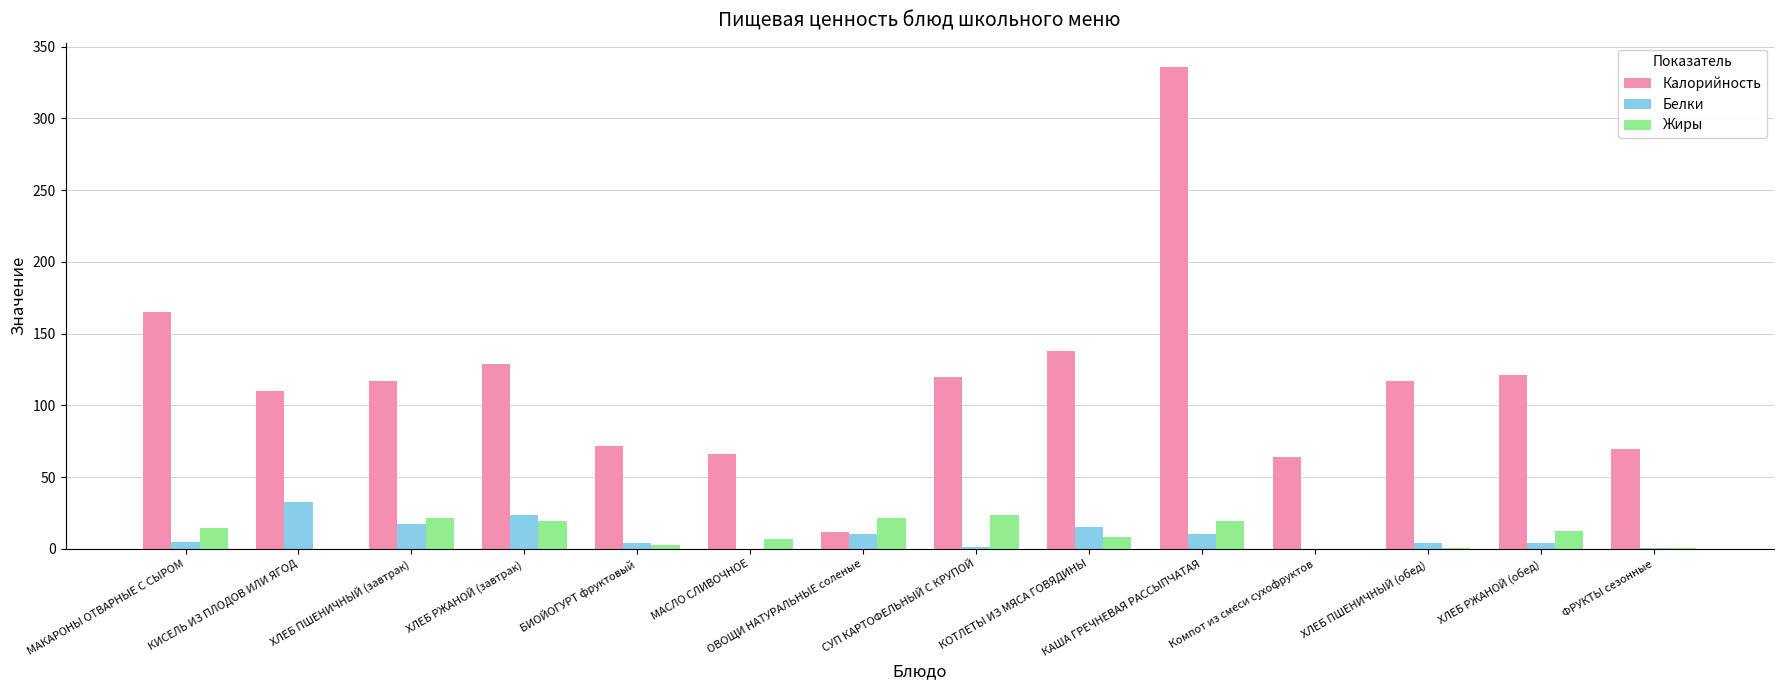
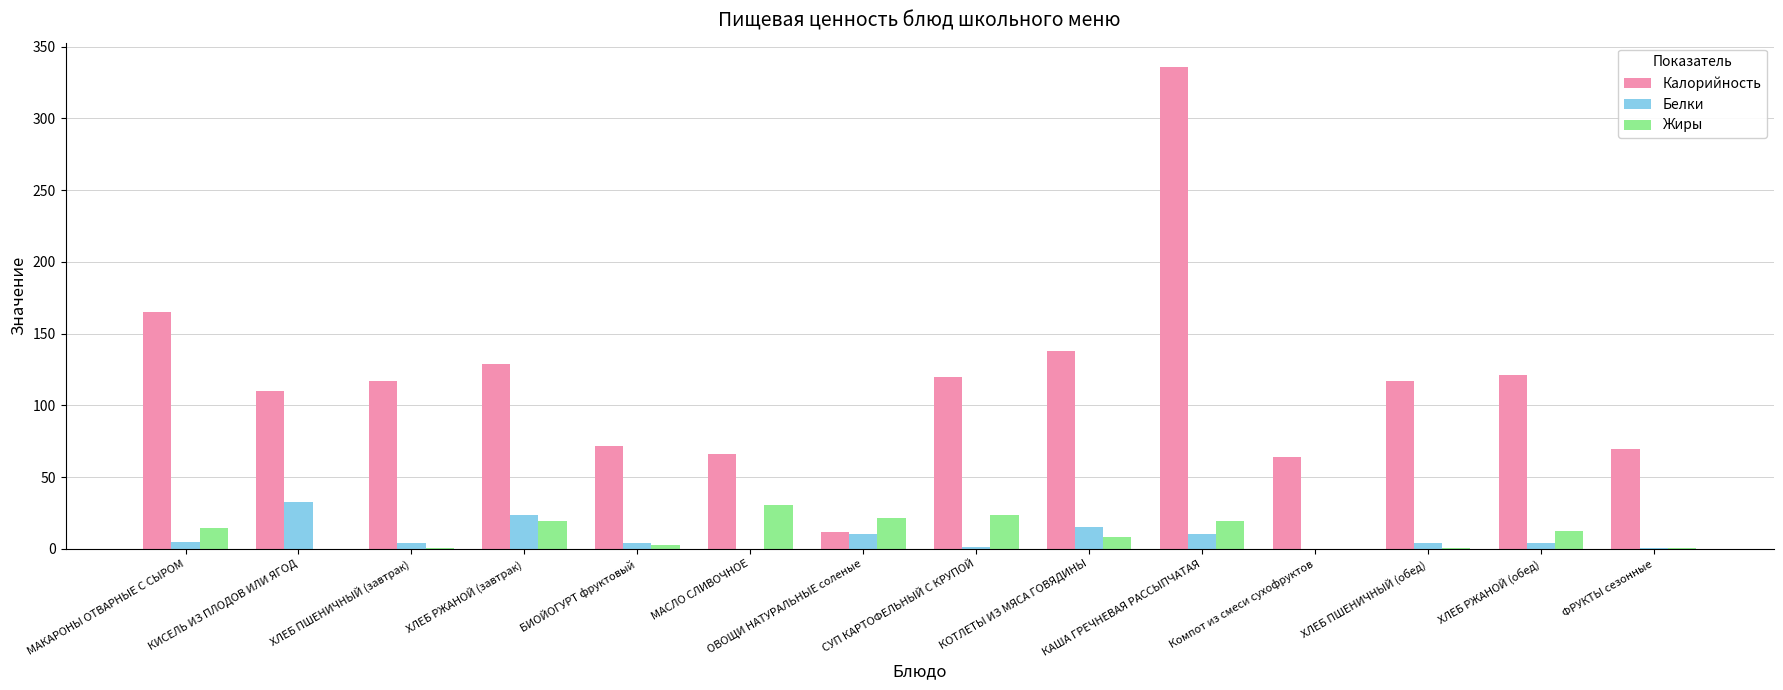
  {
    "Калорийность": {
      "МАКАРОНЫ ОТВАРНЫЕ С СЫРОМ": 165,
      "КИСЕЛЬ ИЗ ПЛОДОВ ИЛИ ЯГОД": 110,
      "ХЛЕБ ПШЕНИЧНЫЙ (завтрак)": 117,
      "ХЛЕБ РЖАНОЙ (завтрак)": 129,
      "БИОЙОГУРТ фруктовый": 72,
      "МАСЛО СЛИВОЧНОЕ": 66,
      "ОВОЩИ НАТУРАЛЬНЫЕ соленые": 12,
      "СУП КАРТОФЕЛЬНЫЙ С КРУПОЙ": 120,
      "КОТЛЕТЫ ИЗ МЯСА ГОВЯДИНЫ": 138,
      "КАША ГРЕЧНЕВАЯ РАССЫПЧАТАЯ": 336,
      "Компот из смеси сухофруктов": 64,
      "ХЛЕБ ПШЕНИЧНЫЙ (обед)": 117,
      "ХЛЕБ РЖАНОЙ (обед)": 122,
      "ФРУКТЫ сезонные": 70
    },
    "Белки": {
      "МАКАРОНЫ ОТВАРНЫЕ С СЫРОМ": 5,
      "КИСЕЛЬ ИЗ ПЛОДОВ ИЛИ ЯГОД": 33,
-     "ХЛЕБ ПШЕНИЧНЫЙ (завтрак)": 18,
+     "ХЛЕБ ПШЕНИЧНЫЙ (завтрак)": 4,
      "ХЛЕБ РЖАНОЙ (завтрак)": 24,
      "БИОЙОГУРТ фруктовый": 4,
      "МАСЛО СЛИВОЧНОЕ": 0,
      "ОВОЩИ НАТУРАЛЬНЫЕ соленые": 10,
      "КОТЛЕТЫ ИЗ МЯСА ГОВЯДИНЫ": 15,
      "КАША ГРЕЧНЕВАЯ РАССЫПЧАТАЯ": 11,
      "Компот из смеси сухофруктов": 0,
      "ХЛЕБ ПШЕНИЧНЫЙ (обед)": 4,
      "ХЛЕБ РЖАНОЙ (обед)": 4
    },
    "Жиры": {
      "МАКАРОНЫ ОТВАРНЫЕ С СЫРОМ": 14,
      "КИСЕЛЬ ИЗ ПЛОДОВ ИЛИ ЯГОД": 0,
-     "ХЛЕБ ПШЕНИЧНЫЙ (завтрак)": 22,
+     "ХЛЕБ ПШЕНИЧНЫЙ (завтрак)": 1,
      "ХЛЕБ РЖАНОЙ (завтрак)": 19,
      "БИОЙОГУРТ фруктовый": 3,
-     "МАСЛО СЛИВОЧНОЕ": 7,
+     "МАСЛО СЛИВОЧНОЕ": 31,
      "ОВОЩИ НАТУРАЛЬНЫЕ соленые": 22,
      "СУП КАРТОФЕЛЬНЫЙ С КРУПОЙ": 24,
      "КОТЛЕТЫ ИЗ МЯСА ГОВЯДИНЫ": 8,
      "КАША ГРЕЧНЕВАЯ РАССЫПЧАТАЯ": 19,
      "Компот из смеси сухофруктов": 0,
      "ХЛЕБ РЖАНОЙ (обед)": 12
    }
  }
